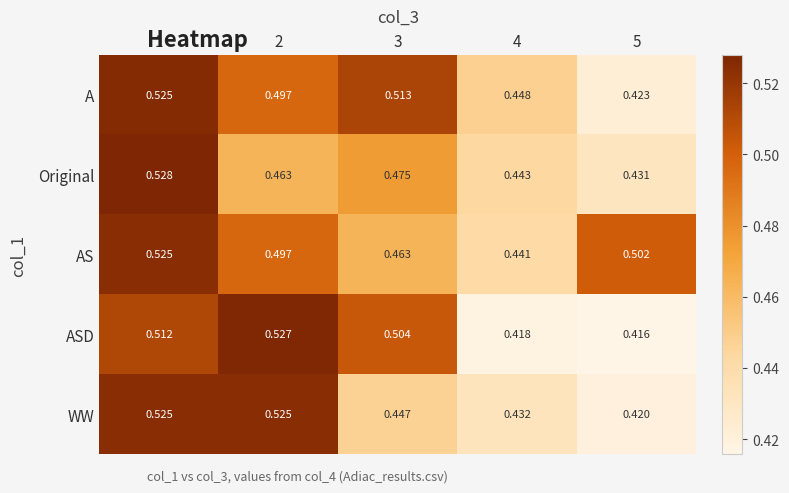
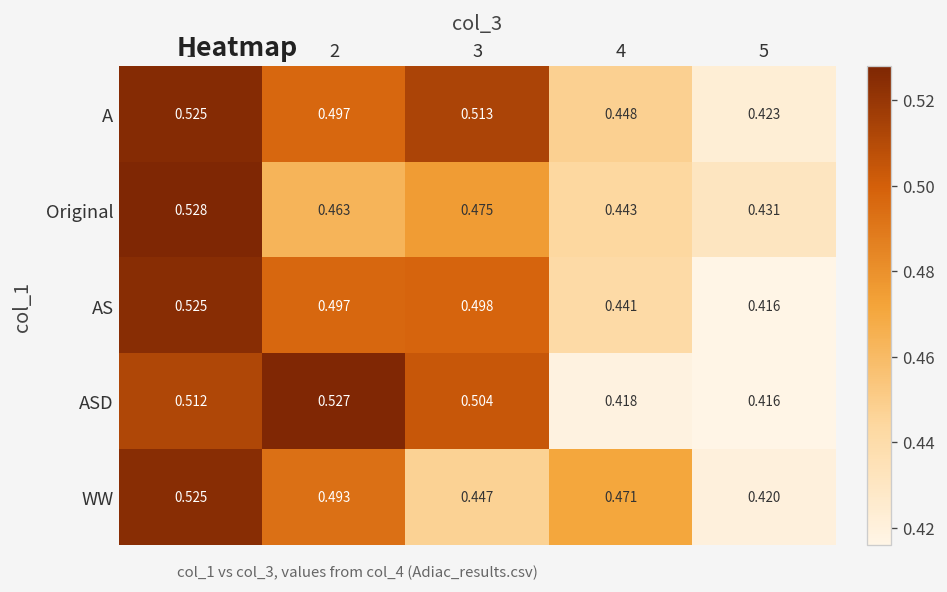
  {
    "A": {
      "1": 0.525,
      "2": 0.497,
      "3": 0.513,
      "4": 0.448,
      "5": 0.423
    },
    "Original": {
      "1": 0.528,
      "2": 0.463,
      "3": 0.475,
      "4": 0.443,
      "5": 0.431
    },
    "AS": {
      "1": 0.525,
      "2": 0.497,
-     "3": 0.463,
+     "3": 0.498,
      "4": 0.441,
-     "5": 0.502
+     "5": 0.416
    },
    "ASD": {
      "1": 0.512,
      "2": 0.527,
      "3": 0.504,
      "4": 0.418,
      "5": 0.416
    },
    "WW": {
      "1": 0.525,
-     "2": 0.525,
+     "2": 0.493,
      "3": 0.447,
-     "4": 0.432,
+     "4": 0.471,
      "5": 0.420
    }
  }
